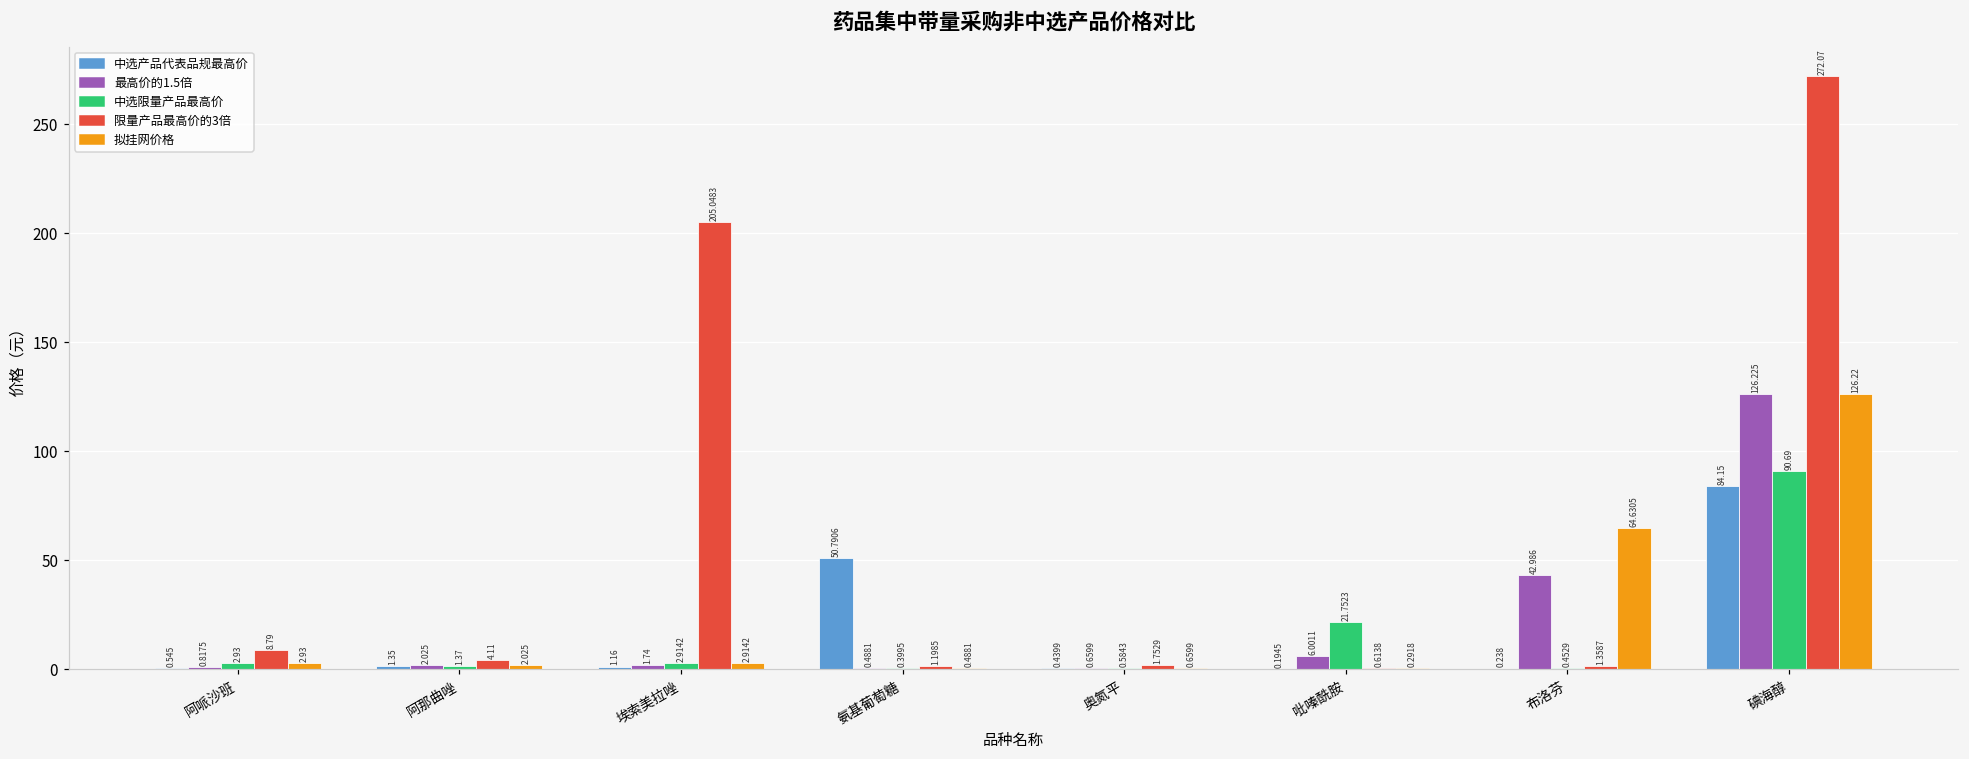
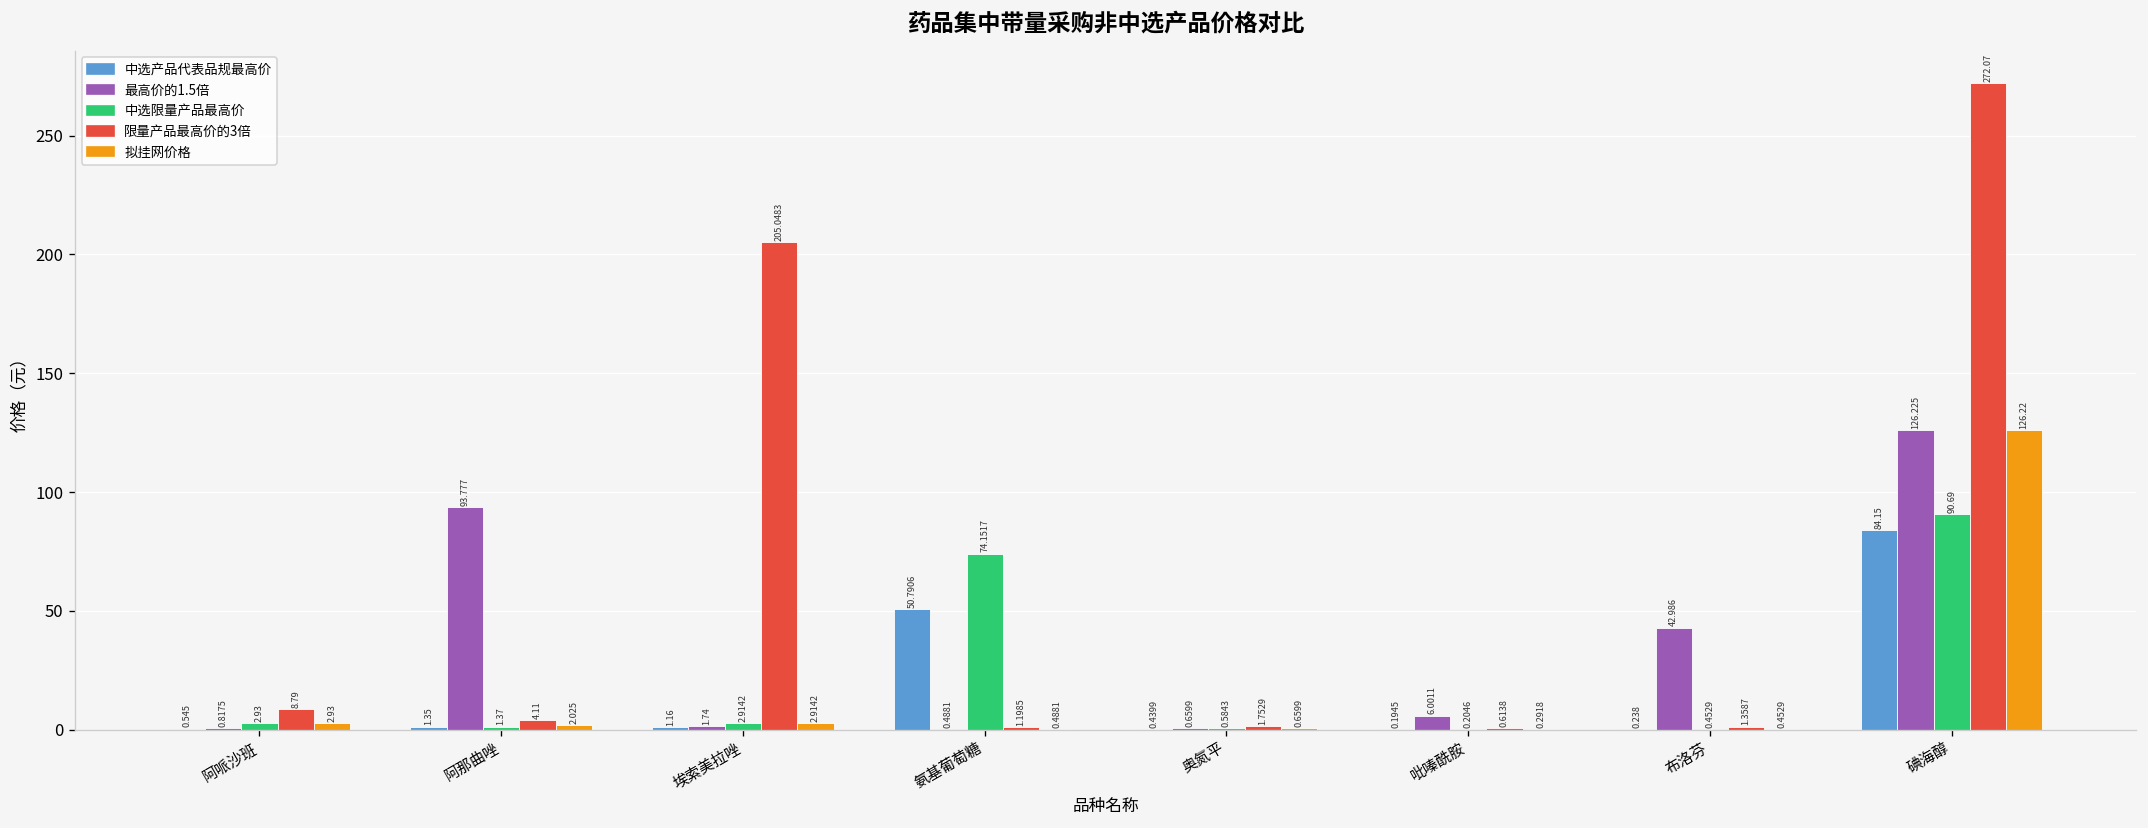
  {
    "中选产品代表品规最高价": {
      "阿哌沙班": 0.545,
      "阿那曲唑": 1.35,
      "埃索美拉唑": 1.16,
      "氨基葡萄糖": 50.7906,
      "奥氮平": 0.4399,
      "吡嗪酰胺": 0.1945,
      "布洛芬": 0.238,
      "碘海醇": 84.15
    },
    "最高价的1.5倍": {
      "阿哌沙班": 0.8175,
-     "阿那曲唑": 2.025,
+     "阿那曲唑": 93.777,
      "埃索美拉唑": 1.74,
      "氨基葡萄糖": 0.4881,
      "奥氮平": 0.6599,
      "吡嗪酰胺": 6.0011,
      "布洛芬": 42.986,
      "碘海醇": 126.225
    },
    "中选限量产品最高价": {
      "阿哌沙班": 2.93,
      "阿那曲唑": 1.37,
      "埃索美拉唑": 2.9142,
-     "氨基葡萄糖": 0.3995,
+     "氨基葡萄糖": 74.1517,
      "奥氮平": 0.5843,
-     "吡嗪酰胺": 21.7523,
+     "吡嗪酰胺": 0.2046,
      "布洛芬": 0.4529,
      "碘海醇": 90.69
    },
    "限量产品最高价的3倍": {
      "阿哌沙班": 8.79,
      "阿那曲唑": 4.11,
      "埃索美拉唑": 205.0483,
      "氨基葡萄糖": 1.1985,
      "奥氮平": 1.7529,
      "吡嗪酰胺": 0.6138,
      "布洛芬": 1.3587,
      "碘海醇": 272.07
    },
    "拟挂网价格": {
      "阿哌沙班": 2.93,
      "阿那曲唑": 2.025,
      "埃索美拉唑": 2.9142,
      "氨基葡萄糖": 0.4881,
      "奥氮平": 0.6599,
      "吡嗪酰胺": 0.2918,
-     "布洛芬": 64.6305,
+     "布洛芬": 0.4529,
      "碘海醇": 126.22
    }
  }
